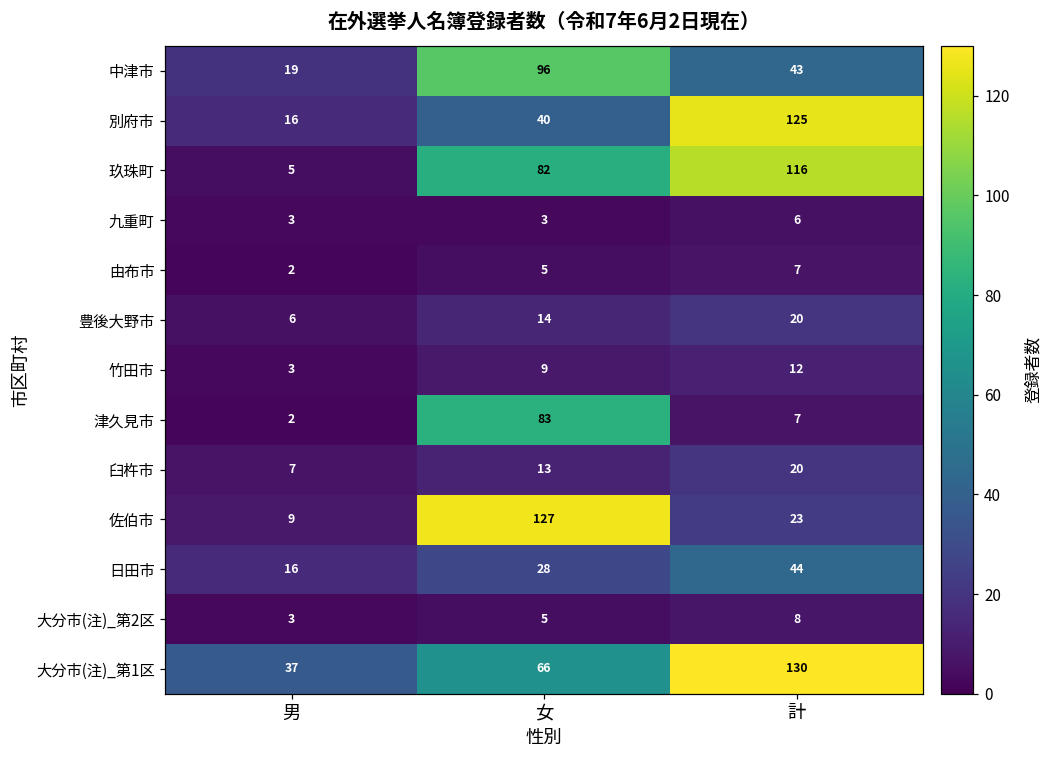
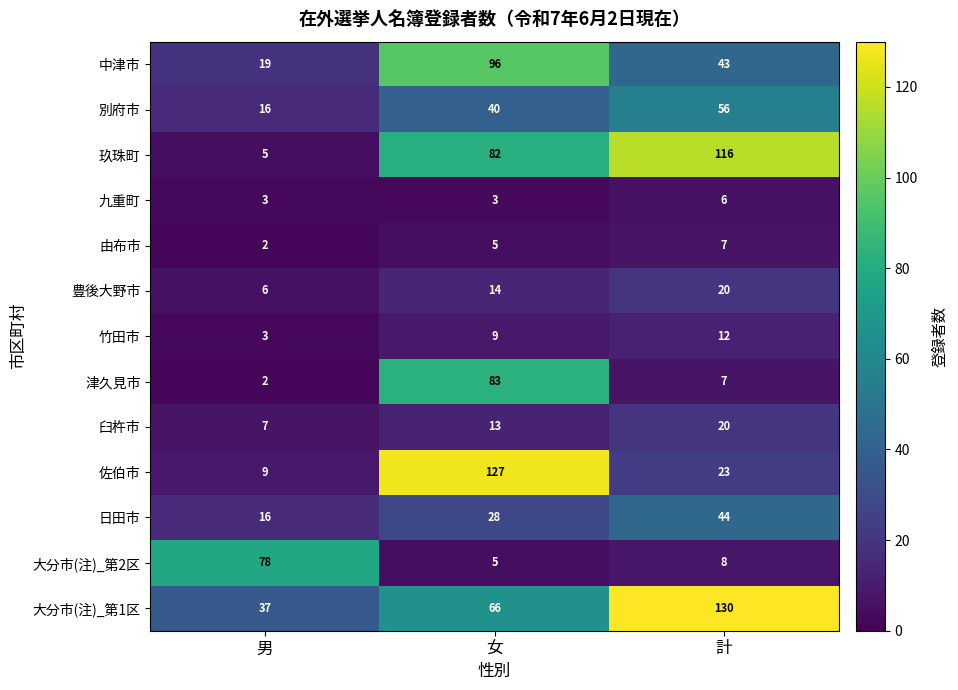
  {
    "中津市": {
      "男": 19,
      "女": 96,
      "計": 43
    },
    "別府市": {
      "男": 16,
      "女": 40,
-     "計": 125
+     "計": 56
    },
    "玖珠町": {
      "男": 5,
      "女": 82,
      "計": 116
    },
    "九重町": {
      "男": 3,
      "女": 3,
      "計": 6
    },
    "由布市": {
      "男": 2,
      "女": 5,
      "計": 7
    },
    "豊後大野市": {
      "男": 6,
      "女": 14,
      "計": 20
    },
    "竹田市": {
      "男": 3,
      "女": 9,
      "計": 12
    },
    "津久見市": {
      "男": 2,
      "女": 83,
      "計": 7
    },
    "臼杵市": {
      "男": 7,
      "女": 13,
      "計": 20
    },
    "佐伯市": {
      "男": 9,
      "女": 127,
      "計": 23
    },
    "日田市": {
      "男": 16,
      "女": 28,
      "計": 44
    },
    "大分市(注)_第2区": {
-     "男": 3,
+     "男": 78,
      "女": 5,
      "計": 8
    },
    "大分市(注)_第1区": {
      "男": 37,
      "女": 66,
      "計": 130
    }
  }
